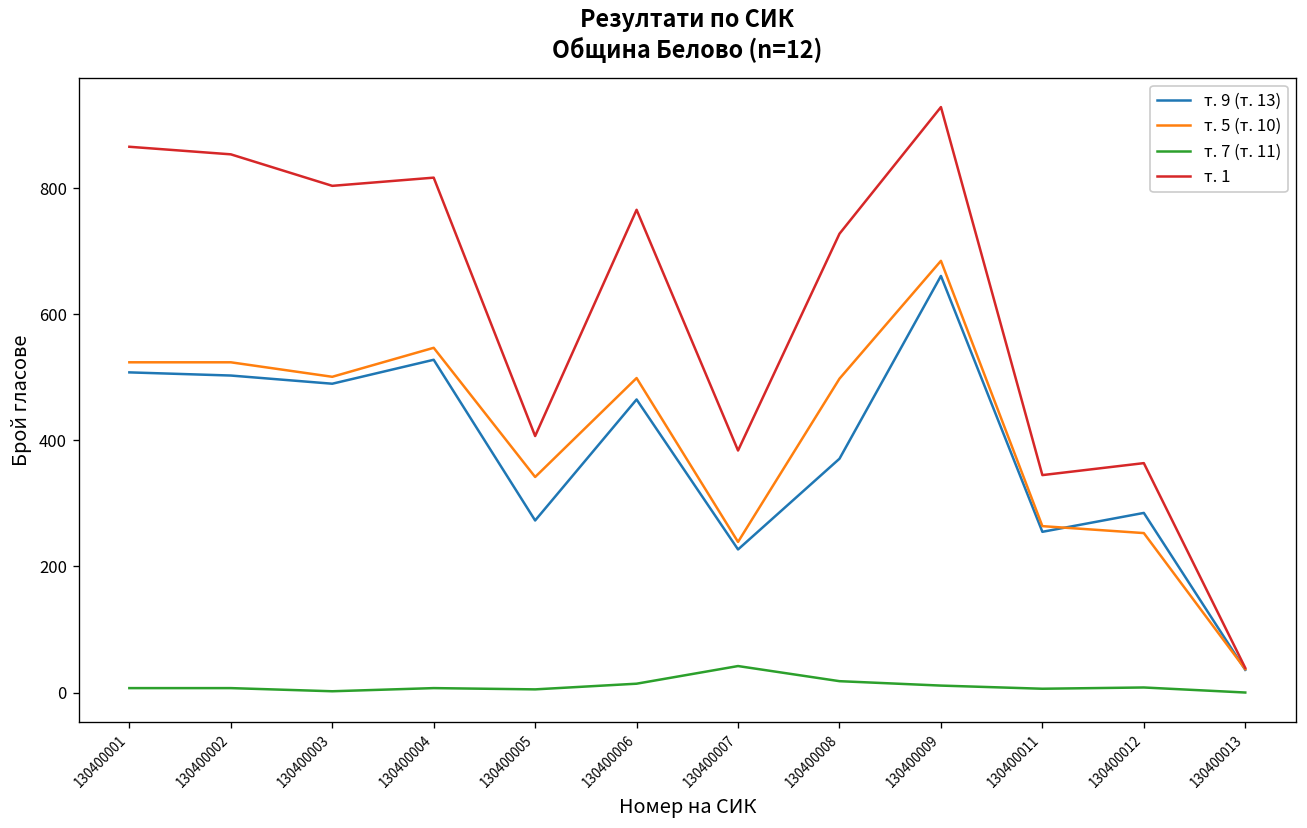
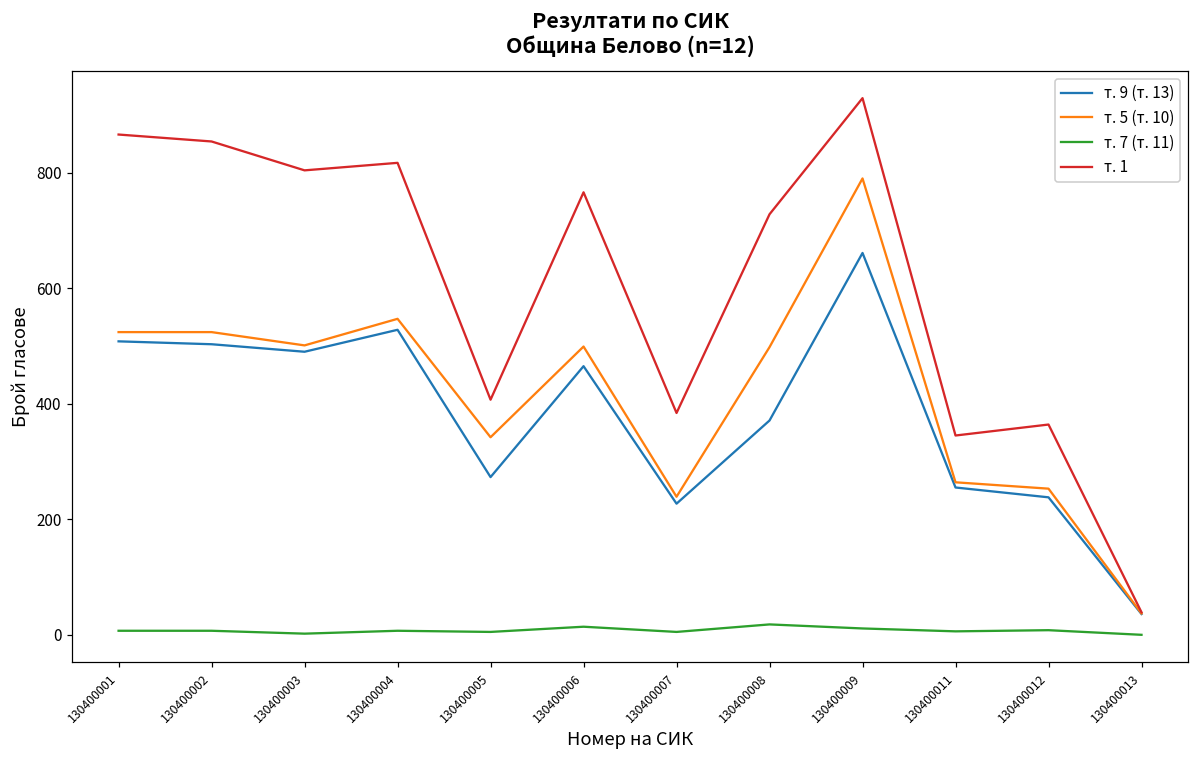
  {
    "т. 9 (т. 13)": {
      "130400001": 510,
      "130400002": 500,
      "130400003": 490,
      "130400004": 530,
      "130400005": 270,
      "130400006": 470,
      "130400007": 230,
      "130400008": 370,
      "130400009": 660,
      "130400011": 260,
-     "130400012": 290
+     "130400012": 240
    },
    "т. 5 (т. 10)": {
      "130400001": 520,
      "130400002": 520,
      "130400003": 500,
      "130400004": 550,
      "130400005": 340,
      "130400006": 500,
      "130400007": 240,
      "130400008": 500,
-     "130400009": 690,
+     "130400009": 790,
      "130400011": 260,
      "130400012": 250
    },
    "т. 7 (т. 11)": {
      "130400001": 10,
      "130400002": 10,
      "130400003": 0,
      "130400004": 10,
      "130400005": 10,
      "130400006": 10,
-     "130400007": 40,
+     "130400007": 10,
      "130400008": 20,
      "130400009": 10,
      "130400011": 10,
      "130400012": 10,
      "130400013": 0
    },
    "т. 1": {
      "130400001": 870,
      "130400002": 850,
      "130400003": 800,
      "130400004": 820,
      "130400005": 410,
      "130400006": 770,
      "130400007": 380,
      "130400008": 730,
      "130400009": 930,
      "130400011": 350,
      "130400012": 360
    }
  }
